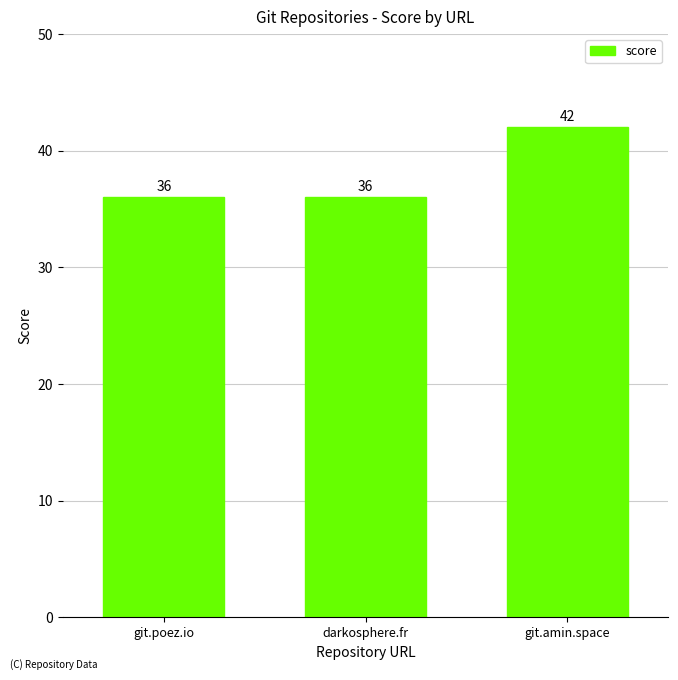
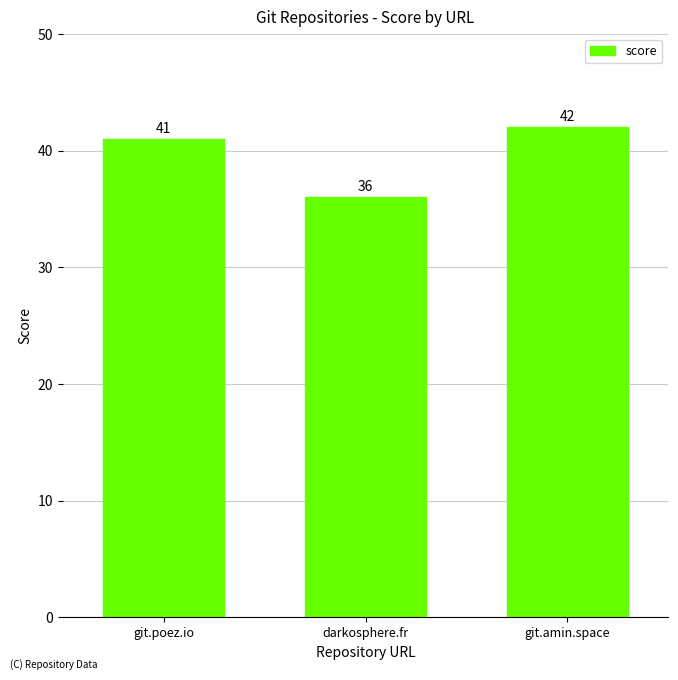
  {
-   "git.poez.io": 36,
+   "git.poez.io": 41,
    "darkosphere.fr": 36,
    "git.amin.space": 42
  }
